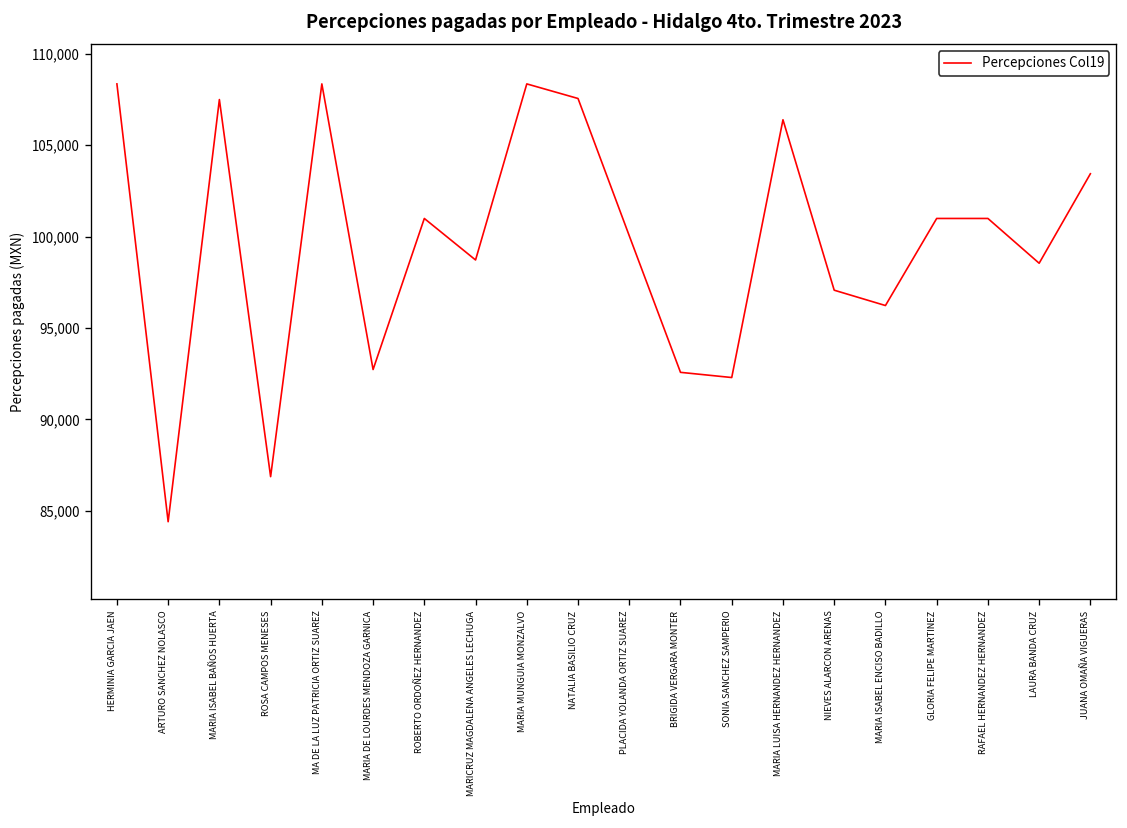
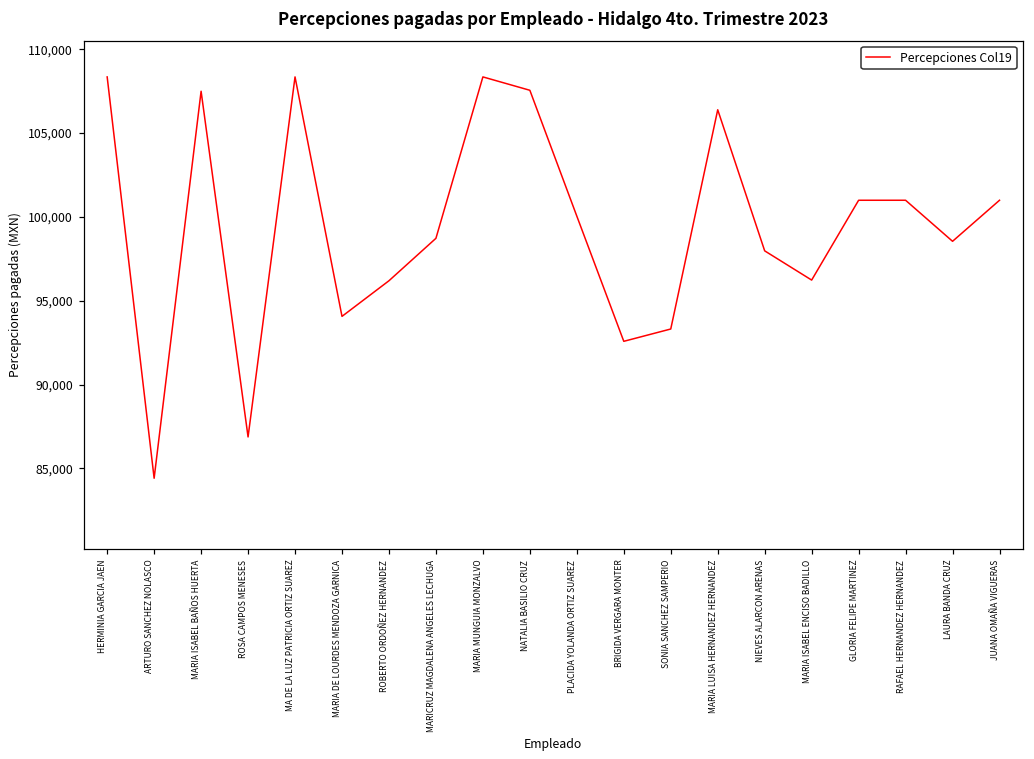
  {
    "HERMINIA GARCIA JAEN": "108,300",
    "ARTURO SANCHEZ NOLASCO": "84,400",
    "MARIA ISABEL BAÑOS HUERTA": "107,500",
    "ROSA CAMPOS MENESES": "86,900",
    "MA DE LA LUZ PATRICIA ORTIZ SUAREZ": "108,300",
-   "MARIA DE LOURDES MENDOZA GARNICA": "92,700",
-   "ROBERTO ORDOÑEZ HERNANDEZ": "101,000",
+   "MARIA DE LOURDES MENDOZA GARNICA": "94,100",
+   "ROBERTO ORDOÑEZ HERNANDEZ": "96,200",
    "MARICRUZ MAGDALENA ANGELES LECHUGA": "98,700",
    "MARIA MUNGUIA MONZALVO": "108,300",
    "NATALIA BASILIO CRUZ": "107,500",
    "PLACIDA YOLANDA ORTIZ SUAREZ": "100,000",
    "BRIGIDA VERGARA MONTER": "92,600",
-   "SONIA SANCHEZ SAMPERIO": "92,300",
+   "SONIA SANCHEZ SAMPERIO": "93,300",
    "MARIA LUISA HERNANDEZ HERNANDEZ": "106,400",
-   "NIEVES ALARCON ARENAS": "97,100",
+   "NIEVES ALARCON ARENAS": "98,000",
    "MARIA ISABEL ENCISO BADILLO": "96,200",
    "GLORIA FELIPE MARTINEZ": "101,000",
    "RAFAEL HERNANDEZ HERNANDEZ": "101,000",
    "LAURA BANDA CRUZ": "98,500",
-   "JUANA OMAÑA VIGUERAS": "103,400"
+   "JUANA OMAÑA VIGUERAS": "101,000"
  }
